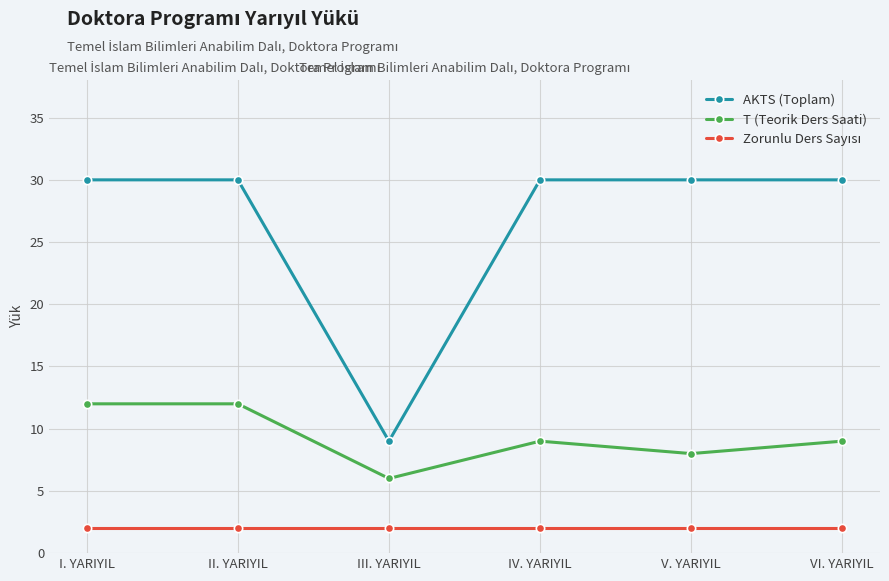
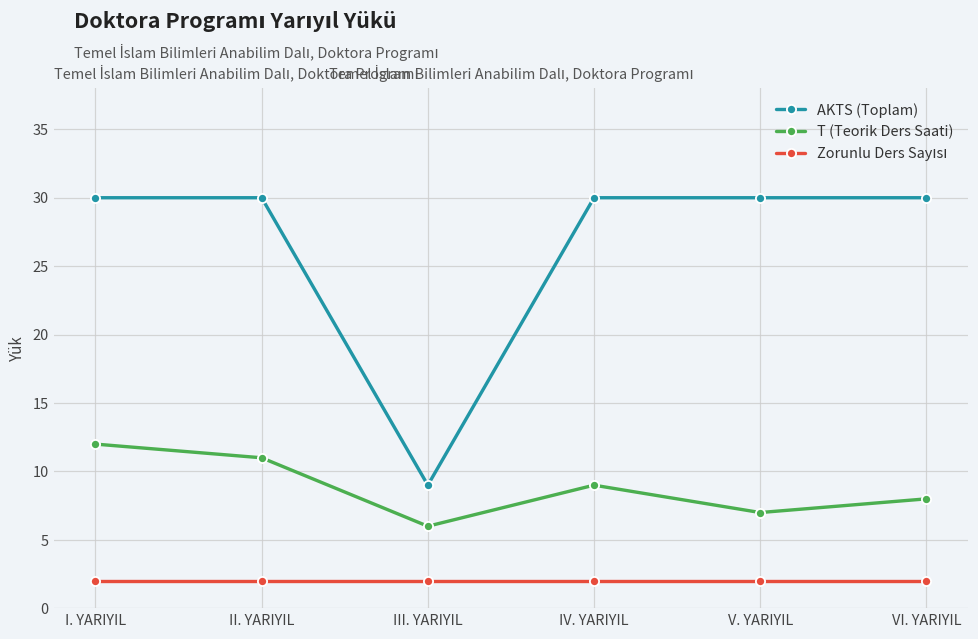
  {
    "AKTS (Toplam)": {
      "I. YARIYIL": 30,
      "II. YARIYIL": 30,
      "III. YARIYIL": 9,
      "IV. YARIYIL": 30,
      "V. YARIYIL": 30,
      "VI. YARIYIL": 30
    },
    "T (Teorik Ders Saati)": {
      "I. YARIYIL": 12,
-     "II. YARIYIL": 12,
+     "II. YARIYIL": 11,
      "III. YARIYIL": 6,
      "IV. YARIYIL": 9,
-     "V. YARIYIL": 8,
-     "VI. YARIYIL": 9
+     "V. YARIYIL": 7,
+     "VI. YARIYIL": 8
    },
    "Zorunlu Ders Sayısı": {
      "I. YARIYIL": 2,
      "II. YARIYIL": 2,
      "III. YARIYIL": 2,
      "IV. YARIYIL": 2,
      "V. YARIYIL": 2,
      "VI. YARIYIL": 2
    }
  }
